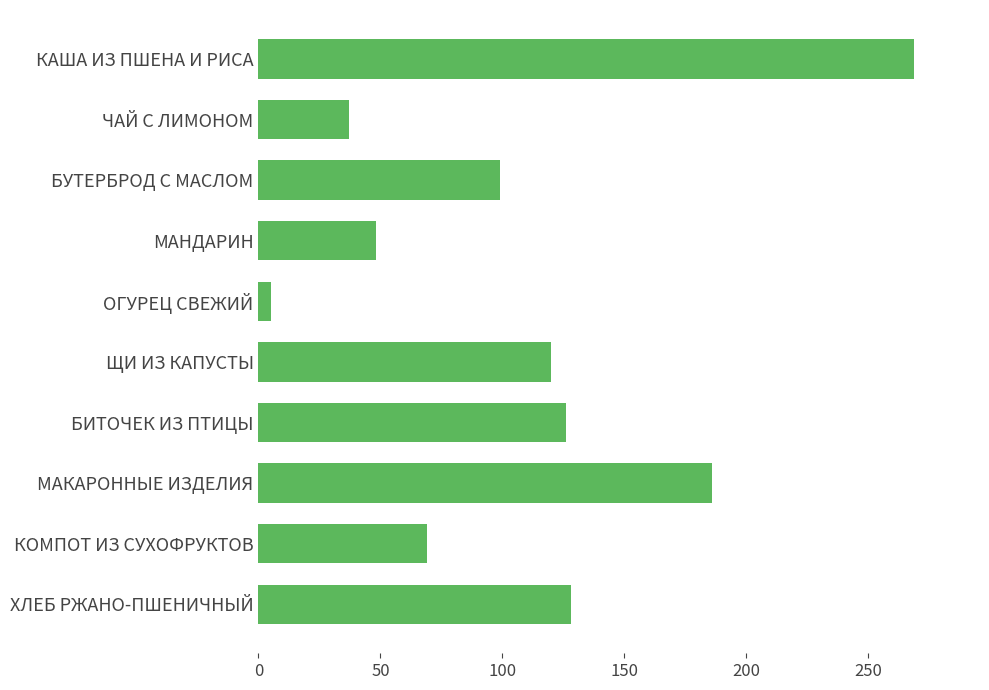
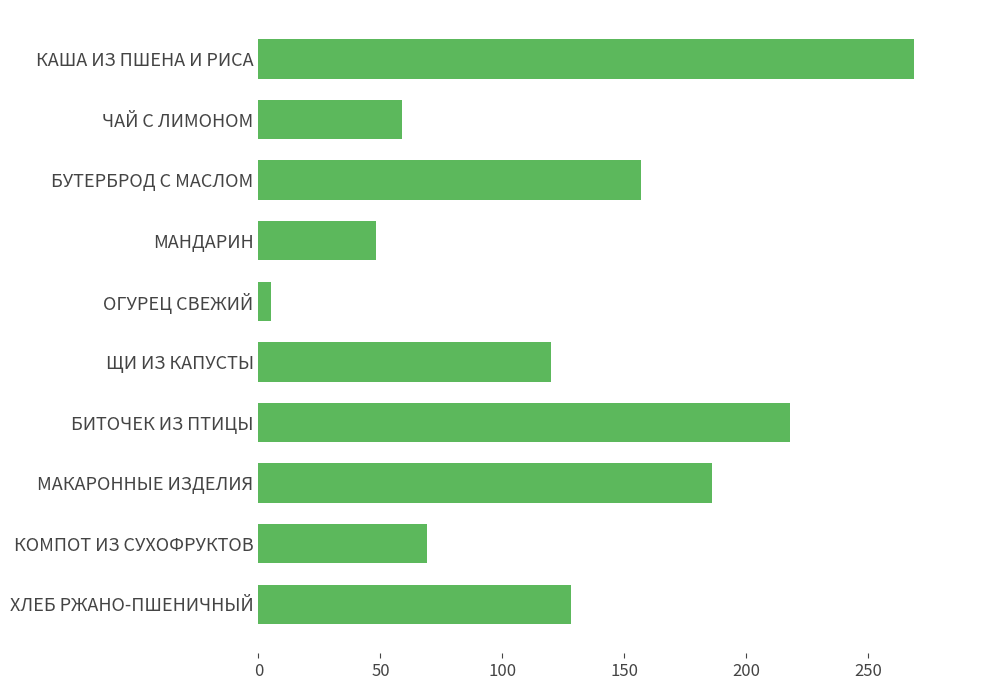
  {
    "КАША ИЗ ПШЕНА И РИСА": 269,
-   "ЧАЙ С ЛИМОНОМ": 37,
-   "БУТЕРБРОД С МАСЛОМ": 99,
+   "ЧАЙ С ЛИМОНОМ": 59,
+   "БУТЕРБРОД С МАСЛОМ": 157,
    "МАНДАРИН": 48,
    "ОГУРЕЦ СВЕЖИЙ": 5,
    "ЩИ ИЗ КАПУСТЫ": 120,
-   "БИТОЧЕК ИЗ ПТИЦЫ": 126,
+   "БИТОЧЕК ИЗ ПТИЦЫ": 218,
    "МАКАРОННЫЕ ИЗДЕЛИЯ": 186,
    "КОМПОТ ИЗ СУХОФРУКТОВ": 69,
    "ХЛЕБ РЖАНО-ПШЕНИЧНЫЙ": 128
  }
